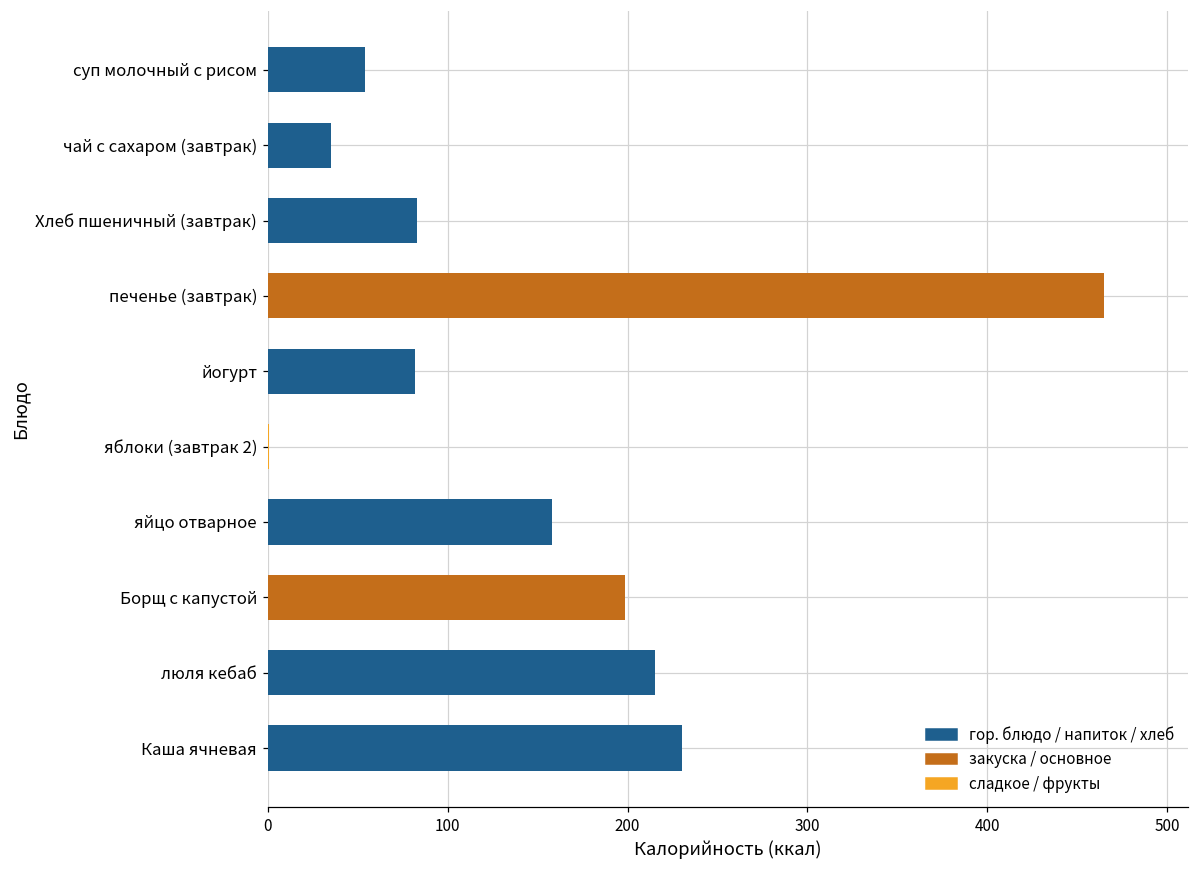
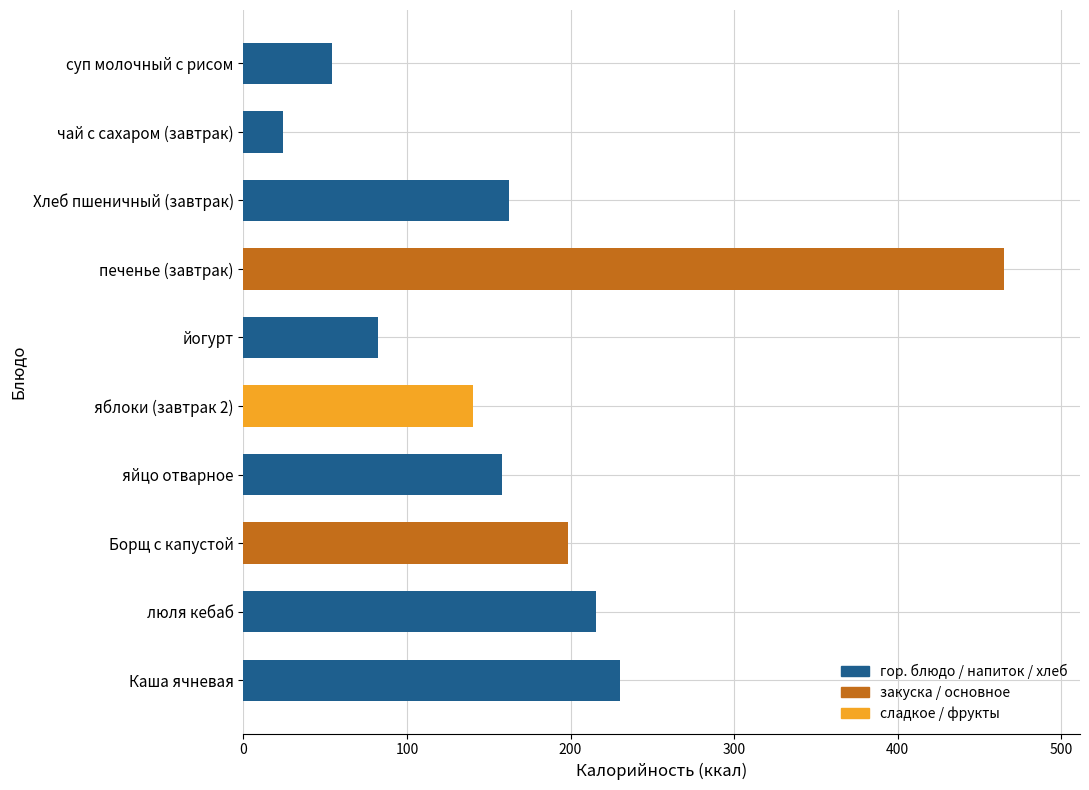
  {
    "суп молочный с рисом": 54,
-   "чай с сахаром (завтрак)": 35,
-   "Хлеб пшеничный (завтрак)": 83,
+   "чай с сахаром (завтрак)": 24,
+   "Хлеб пшеничный (завтрак)": 162,
    "печенье (завтрак)": 465,
    "йогурт": 82,
-   "яблоки (завтрак 2)": 1,
+   "яблоки (завтрак 2)": 140,
    "яйцо отварное": 158,
    "Борщ с капустой": 198,
    "люля кебаб": 215,
    "Каша ячневая": 230
  }
